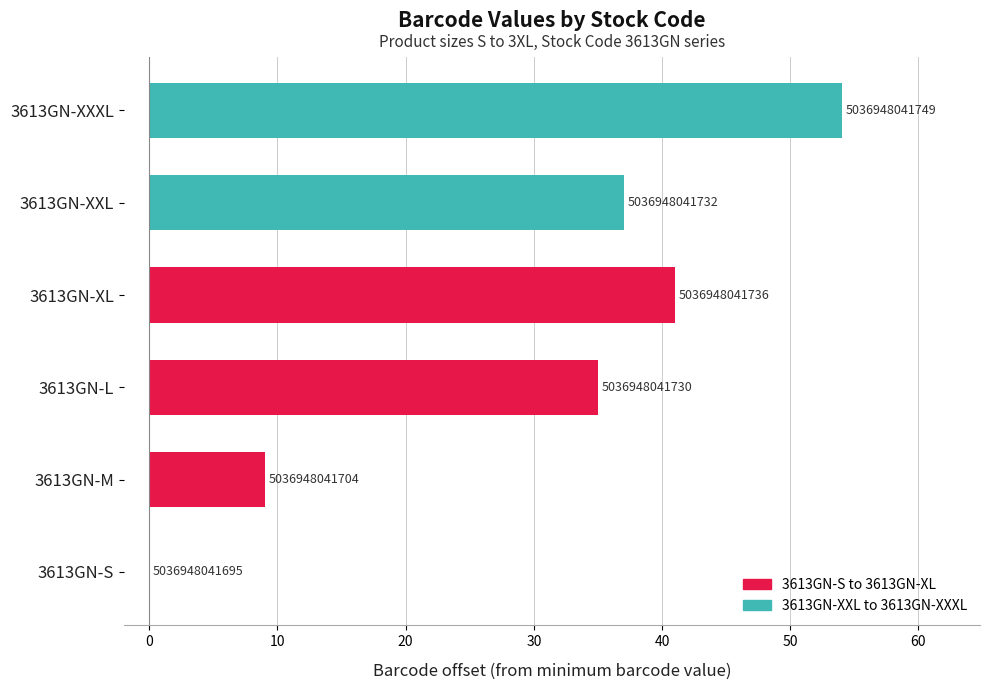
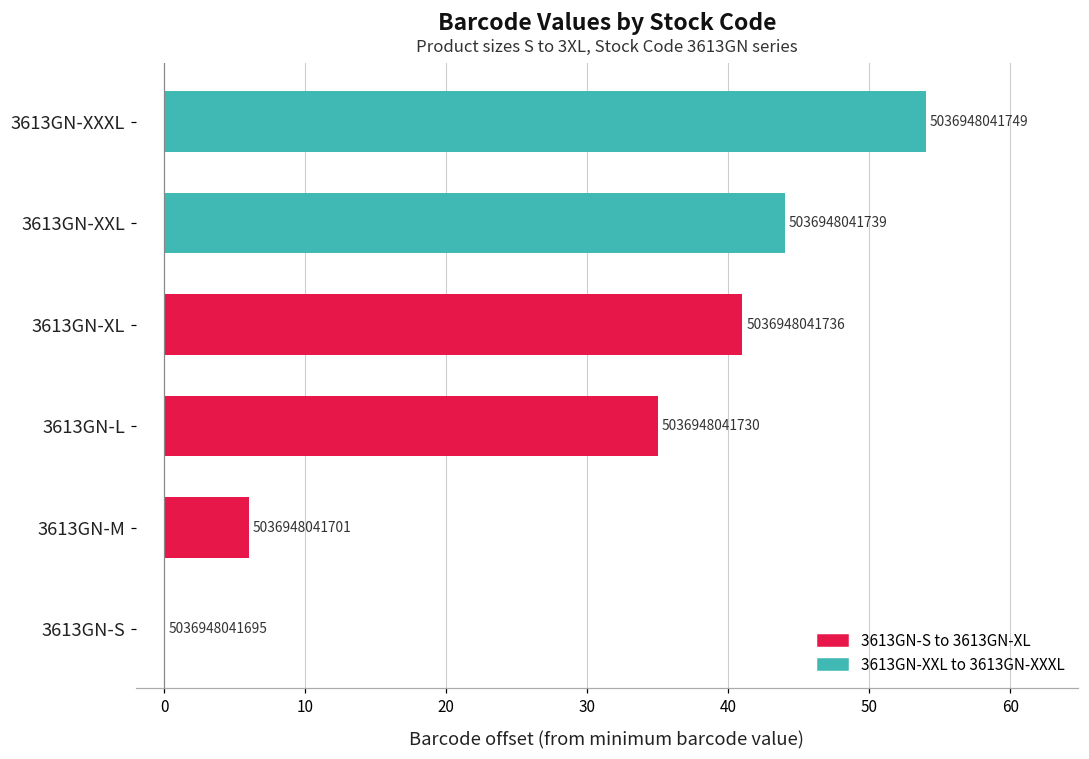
  {
-   "3613GN-XXL": 5036948041732,
-   "3613GN-M": 5036948041704
+   "3613GN-XXL": 5036948041739,
+   "3613GN-M": 5036948041701
  }
